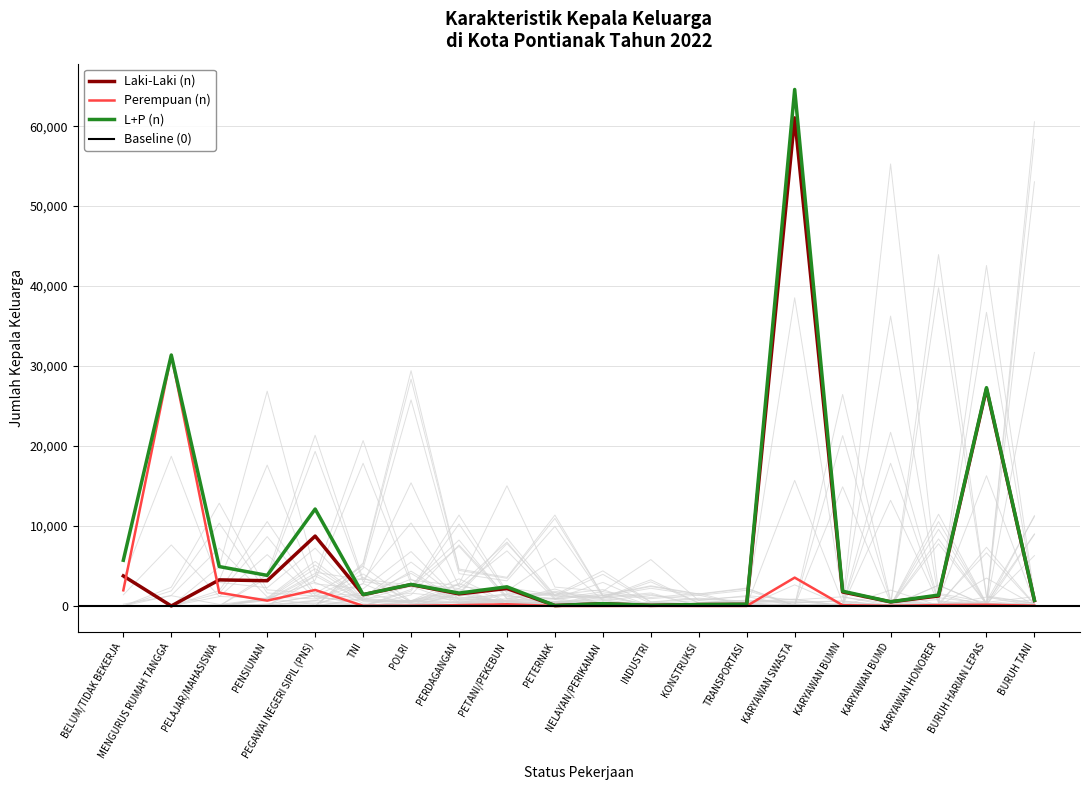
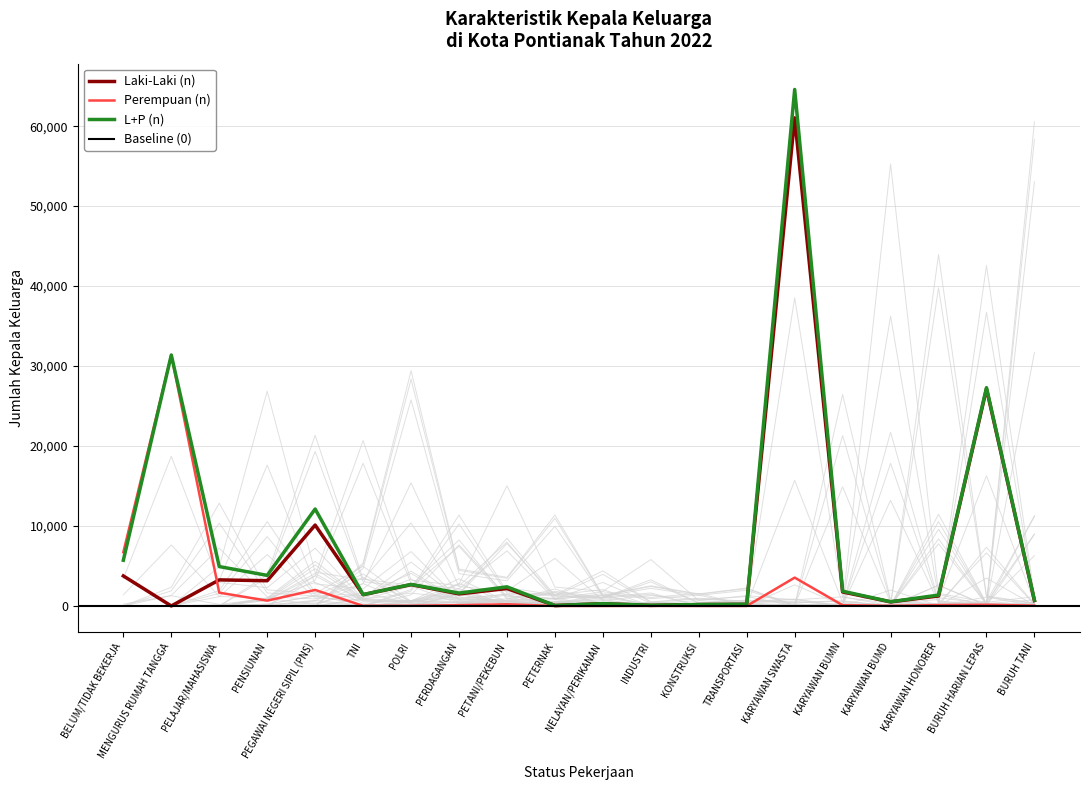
  {
    "Laki-Laki (n)": {
      "BELUM/TIDAK BEKERJA": "4,000",
      "PENSIUNAN": "3,000",
-     "PEGAWAI NEGERI SIPIL (PNS)": "9,000",
+     "PEGAWAI NEGERI SIPIL (PNS)": "10,000",
      "KARYAWAN SWASTA": "61,000"
    },
    "Perempuan (n)": {
-     "BELUM/TIDAK BEKERJA": "2,000",
+     "BELUM/TIDAK BEKERJA": "7,000",
      "PEGAWAI NEGERI SIPIL (PNS)": "2,000",
      "KARYAWAN SWASTA": "4,000"
    },
    "L+P (n)": {
      "BELUM/TIDAK BEKERJA": "6,000",
      "PEGAWAI NEGERI SIPIL (PNS)": "12,000",
      "KARYAWAN SWASTA": "65,000"
    }
  }
